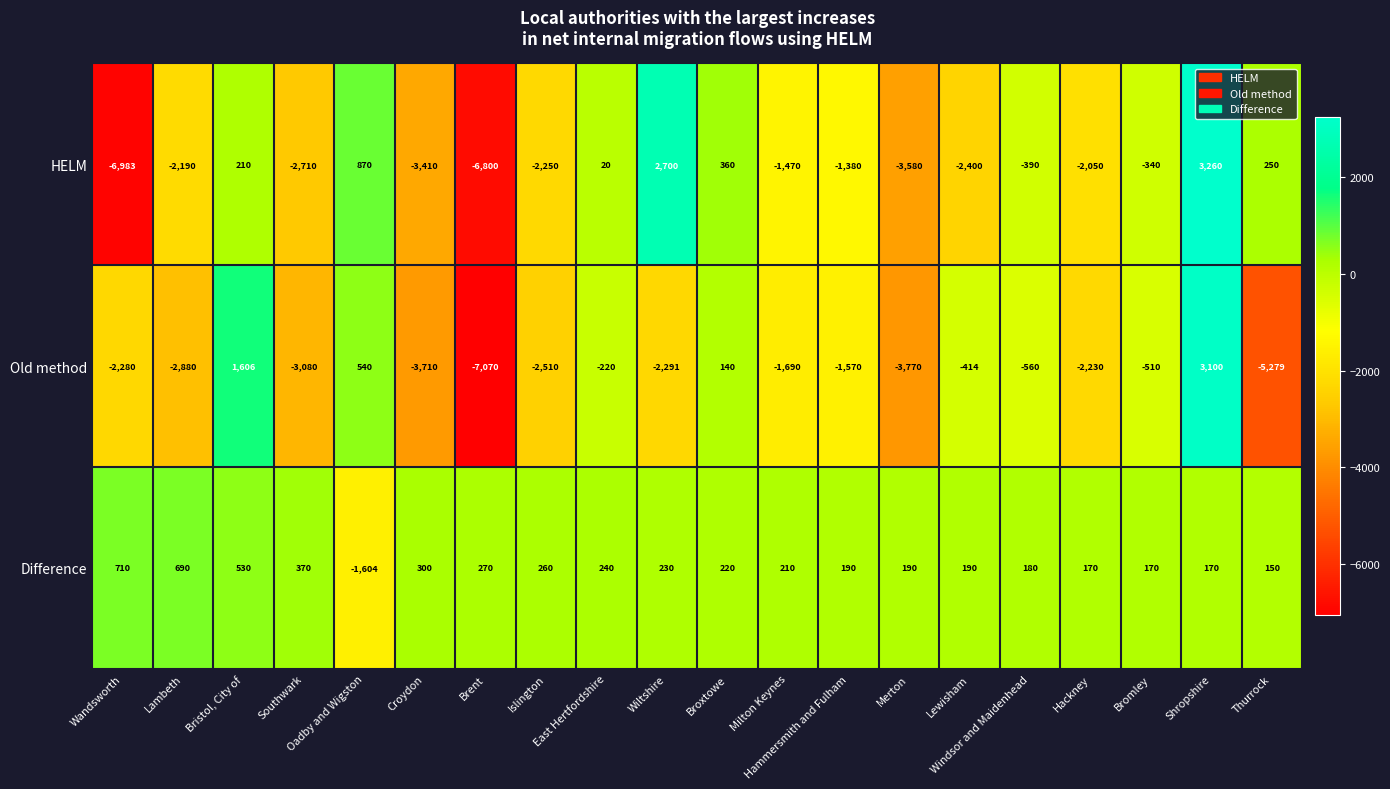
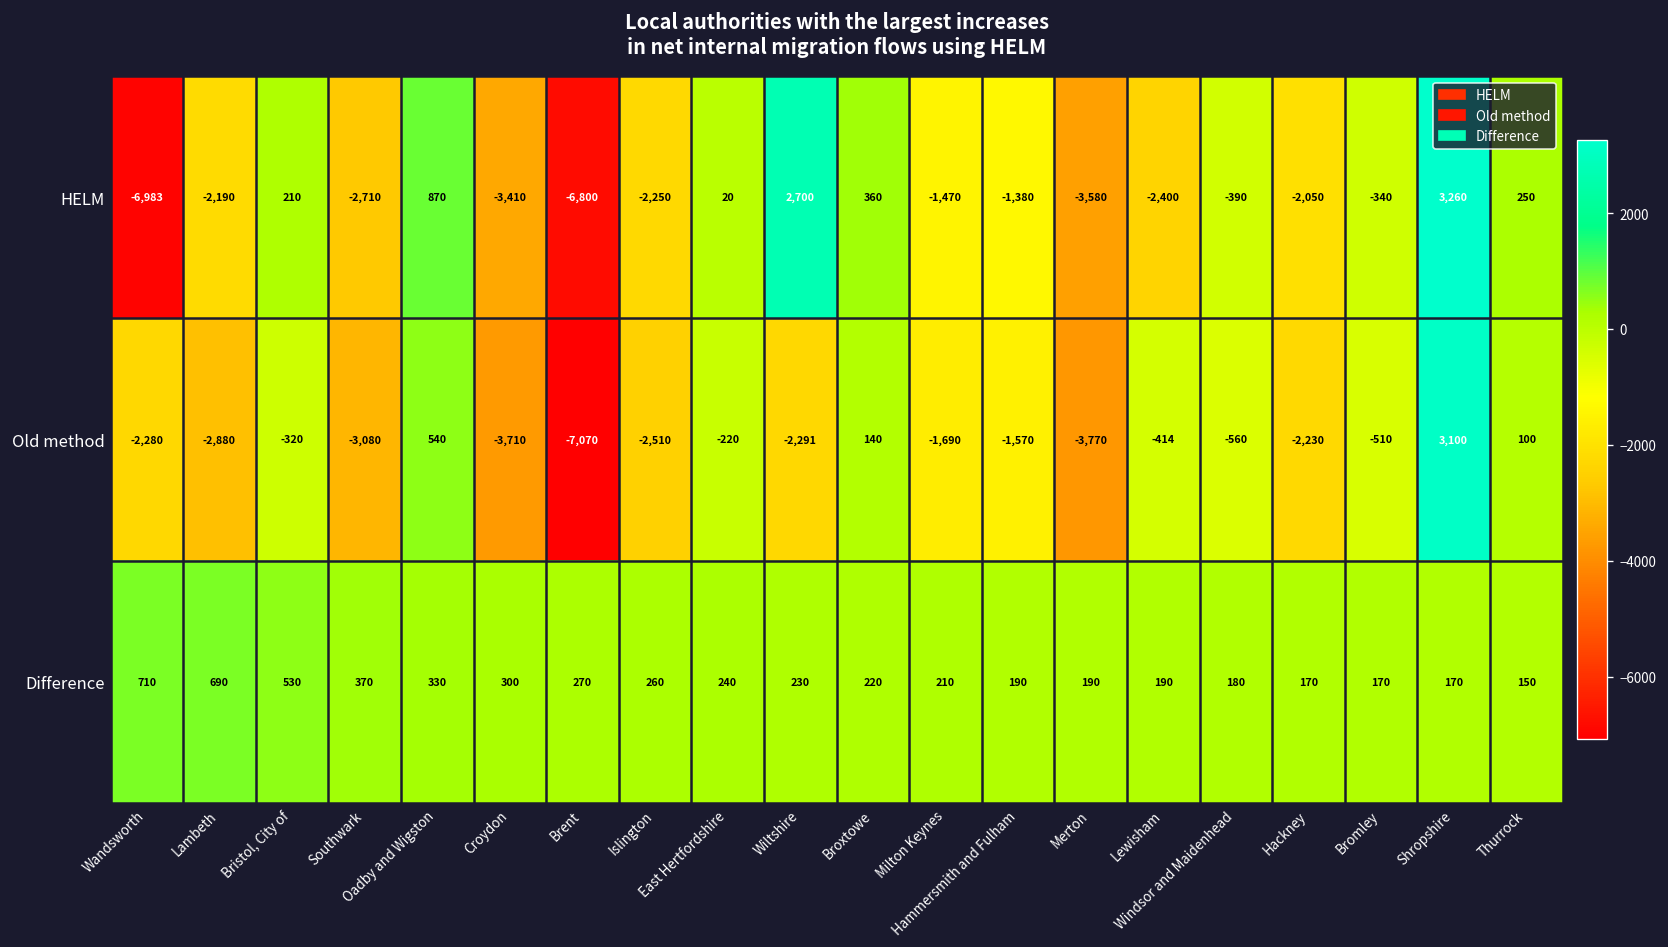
  {
    "HELM": {
      "Wandsworth": "-6,983",
      "Lambeth": "-2,190",
      "Bristol, City of": "210",
      "Southwark": "-2,710",
      "Oadby and Wigston": "870",
      "Croydon": "-3,410",
      "Brent": "-6,800",
      "Islington": "-2,250",
      "East Hertfordshire": "20",
      "Wiltshire": "2,700",
      "Broxtowe": "360",
      "Milton Keynes": "-1,470",
      "Hammersmith and Fulham": "-1,380",
      "Merton": "-3,580",
      "Lewisham": "-2,400",
      "Windsor and Maidenhead": "-390",
      "Hackney": "-2,050",
      "Bromley": "-340",
      "Shropshire": "3,260",
      "Thurrock": "250"
    },
    "Old method": {
      "Wandsworth": "-2,280",
      "Lambeth": "-2,880",
-     "Bristol, City of": "1,606",
+     "Bristol, City of": "-320",
      "Southwark": "-3,080",
      "Oadby and Wigston": "540",
      "Croydon": "-3,710",
      "Brent": "-7,070",
      "Islington": "-2,510",
      "East Hertfordshire": "-220",
      "Wiltshire": "-2,291",
      "Broxtowe": "140",
      "Milton Keynes": "-1,690",
      "Hammersmith and Fulham": "-1,570",
      "Merton": "-3,770",
      "Lewisham": "-414",
      "Windsor and Maidenhead": "-560",
      "Hackney": "-2,230",
      "Bromley": "-510",
      "Shropshire": "3,100",
-     "Thurrock": "-5,279"
+     "Thurrock": "100"
    },
    "Difference": {
      "Wandsworth": "710",
      "Lambeth": "690",
      "Bristol, City of": "530",
      "Southwark": "370",
-     "Oadby and Wigston": "-1,604",
+     "Oadby and Wigston": "330",
      "Croydon": "300",
      "Brent": "270",
      "Islington": "260",
      "East Hertfordshire": "240",
      "Wiltshire": "230",
      "Broxtowe": "220",
      "Milton Keynes": "210",
      "Hammersmith and Fulham": "190",
      "Merton": "190",
      "Lewisham": "190",
      "Windsor and Maidenhead": "180",
      "Hackney": "170",
      "Bromley": "170",
      "Shropshire": "170",
      "Thurrock": "150"
    }
  }
